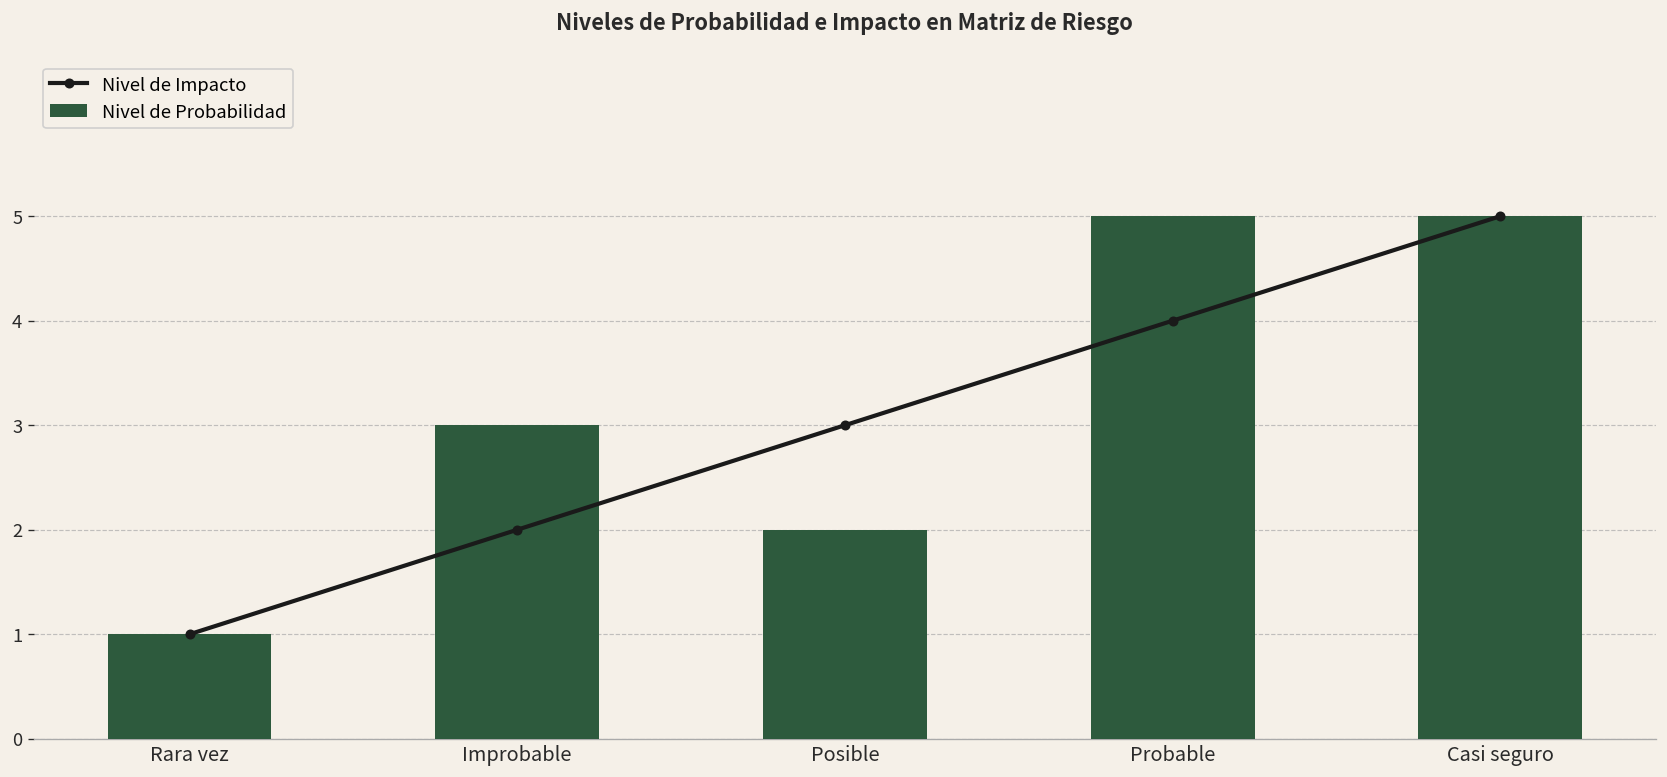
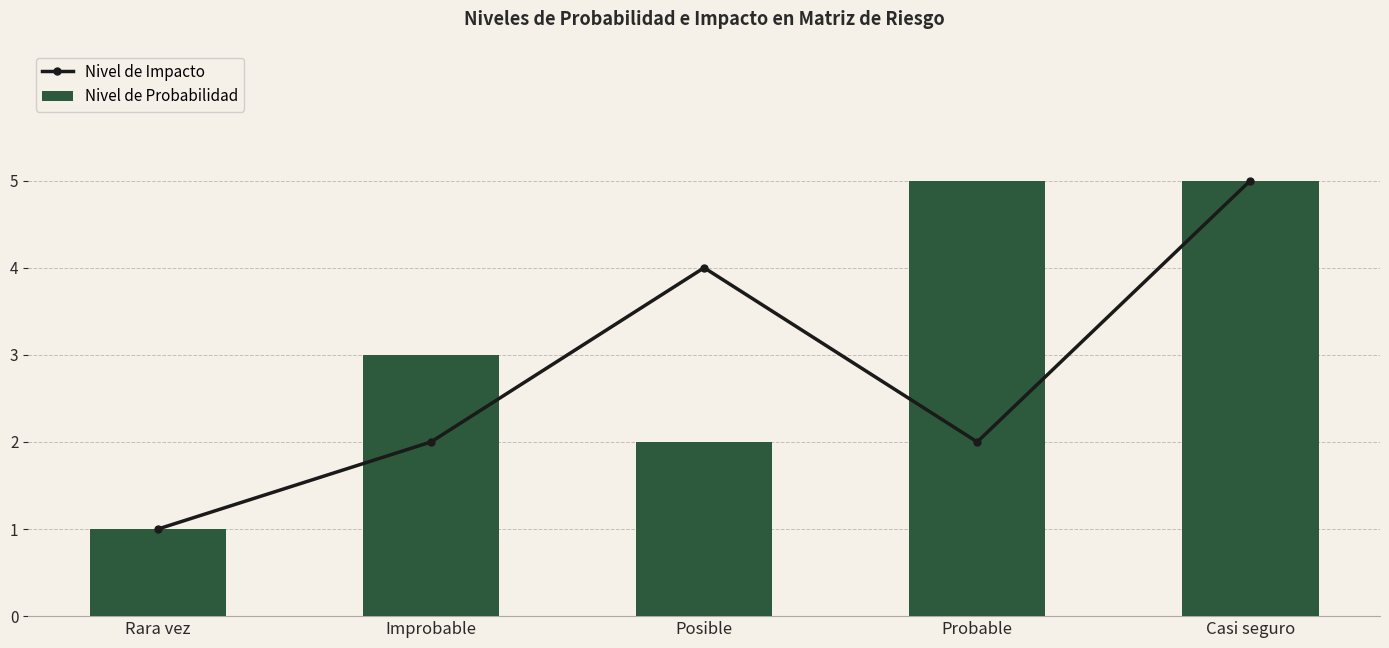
  {
    "Nivel de Impacto": {
      "Rara vez": 1,
      "Improbable": 2,
-     "Posible": 3,
-     "Probable": 4,
+     "Posible": 4,
+     "Probable": 2,
      "Casi seguro": 5
    },
    "Nivel de Probabilidad": {
      "Rara vez": 1,
      "Improbable": 3,
      "Posible": 2,
      "Probable": 5,
      "Casi seguro": 5
    }
  }
